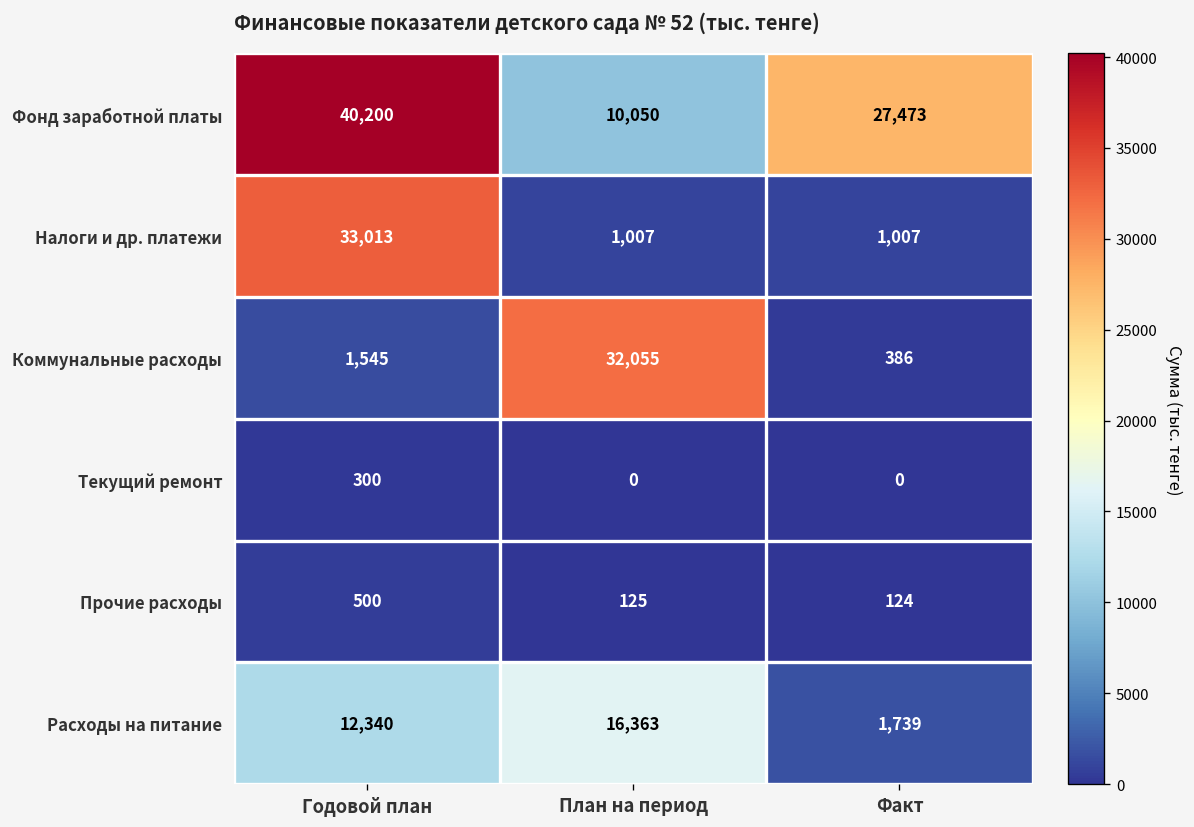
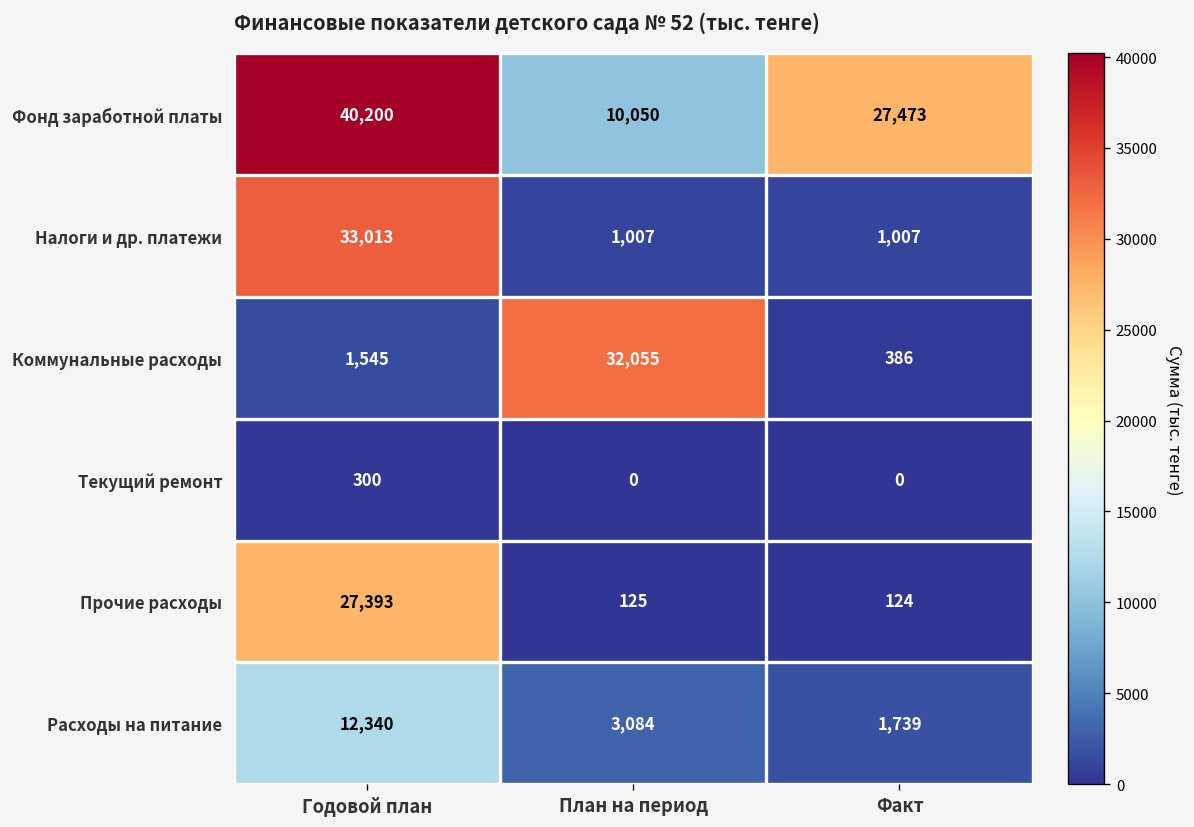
  {
    "Фонд заработной платы": {
      "Годовой план": "40,200",
      "План на период": "10,050",
      "Факт": "27,473"
    },
    "Налоги и др. платежи": {
      "Годовой план": "33,013",
      "План на период": "1,007",
      "Факт": "1,007"
    },
    "Коммунальные расходы": {
      "Годовой план": "1,545",
      "План на период": "32,055",
      "Факт": "386"
    },
    "Текущий ремонт": {
      "Годовой план": "300",
      "План на период": "0",
      "Факт": "0"
    },
    "Прочие расходы": {
-     "Годовой план": "500",
+     "Годовой план": "27,393",
      "План на период": "125",
      "Факт": "124"
    },
    "Расходы на питание": {
      "Годовой план": "12,340",
-     "План на период": "16,363",
+     "План на период": "3,084",
      "Факт": "1,739"
    }
  }
